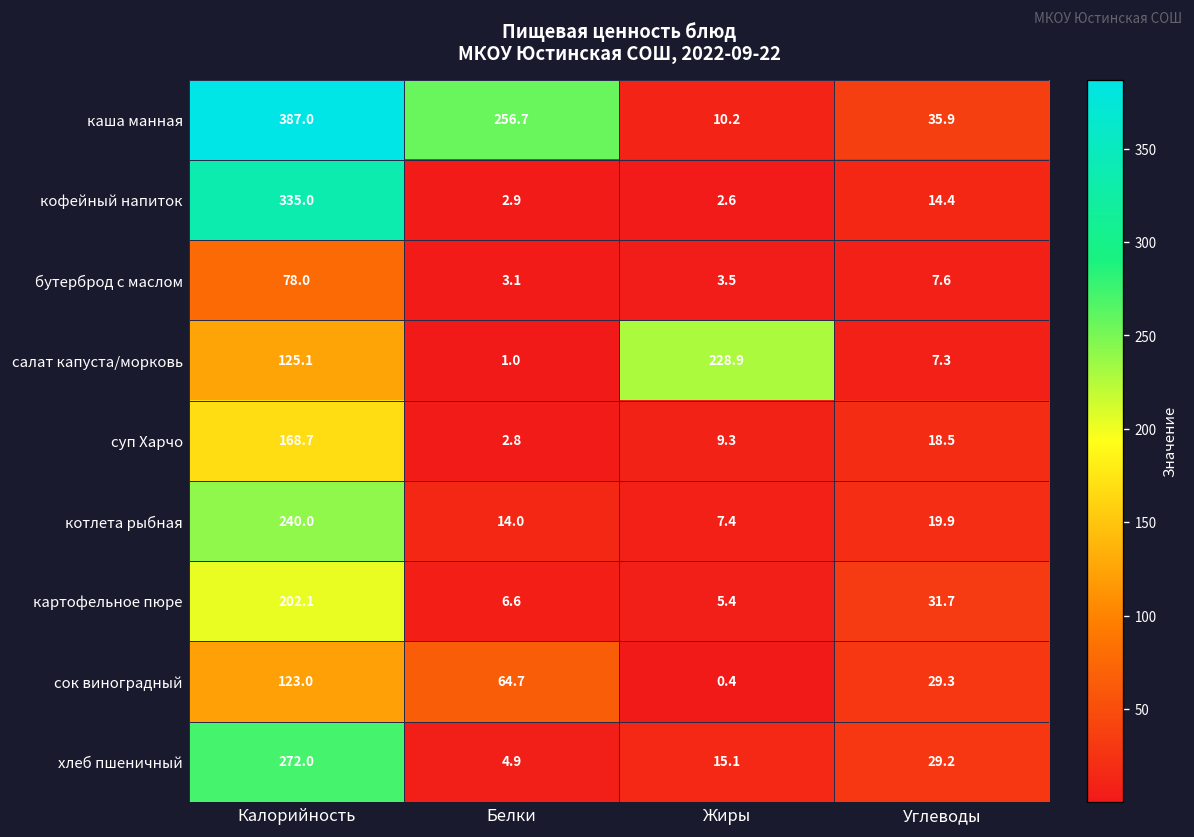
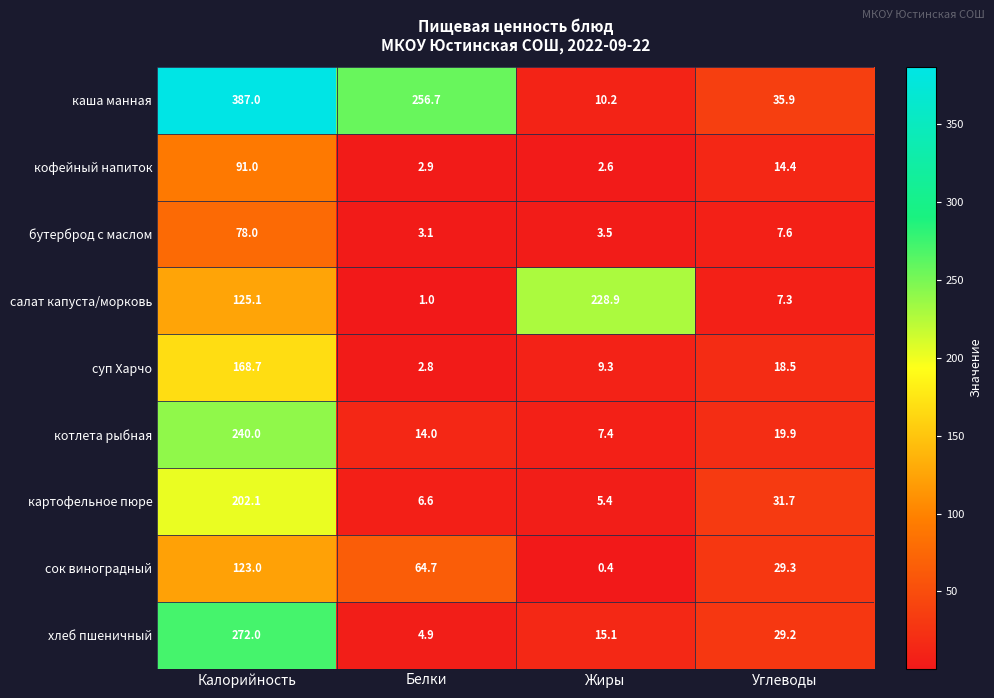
  {
    "каша манная": {
      "Калорийность": 387.0,
      "Белки": 256.7,
      "Жиры": 10.2,
      "Углеводы": 35.9
    },
    "кофейный напиток": {
-     "Калорийность": 335.0,
+     "Калорийность": 91.0,
      "Белки": 2.9,
      "Жиры": 2.6,
      "Углеводы": 14.4
    },
    "бутерброд с маслом": {
      "Калорийность": 78.0,
      "Белки": 3.1,
      "Жиры": 3.5,
      "Углеводы": 7.6
    },
    "салат капуста/морковь": {
      "Калорийность": 125.1,
      "Белки": 1.0,
      "Жиры": 228.9,
      "Углеводы": 7.3
    },
    "суп Харчо": {
      "Калорийность": 168.7,
      "Белки": 2.8,
      "Жиры": 9.3,
      "Углеводы": 18.5
    },
    "котлета рыбная": {
      "Калорийность": 240.0,
      "Белки": 14.0,
      "Жиры": 7.4,
      "Углеводы": 19.9
    },
    "картофельное пюре": {
      "Калорийность": 202.1,
      "Белки": 6.6,
      "Жиры": 5.4,
      "Углеводы": 31.7
    },
    "сок виноградный": {
      "Калорийность": 123.0,
      "Белки": 64.7,
      "Жиры": 0.4,
      "Углеводы": 29.3
    },
    "хлеб пшеничный": {
      "Калорийность": 272.0,
      "Белки": 4.9,
      "Жиры": 15.1,
      "Углеводы": 29.2
    }
  }
